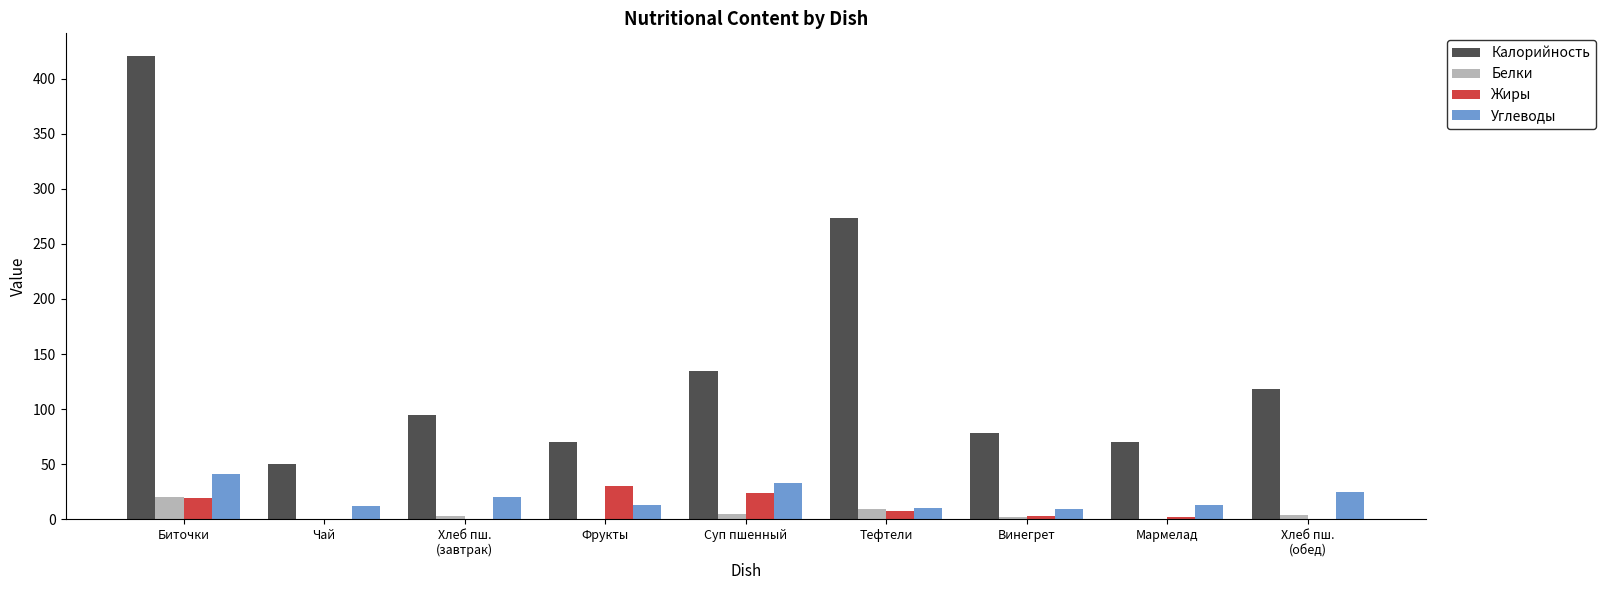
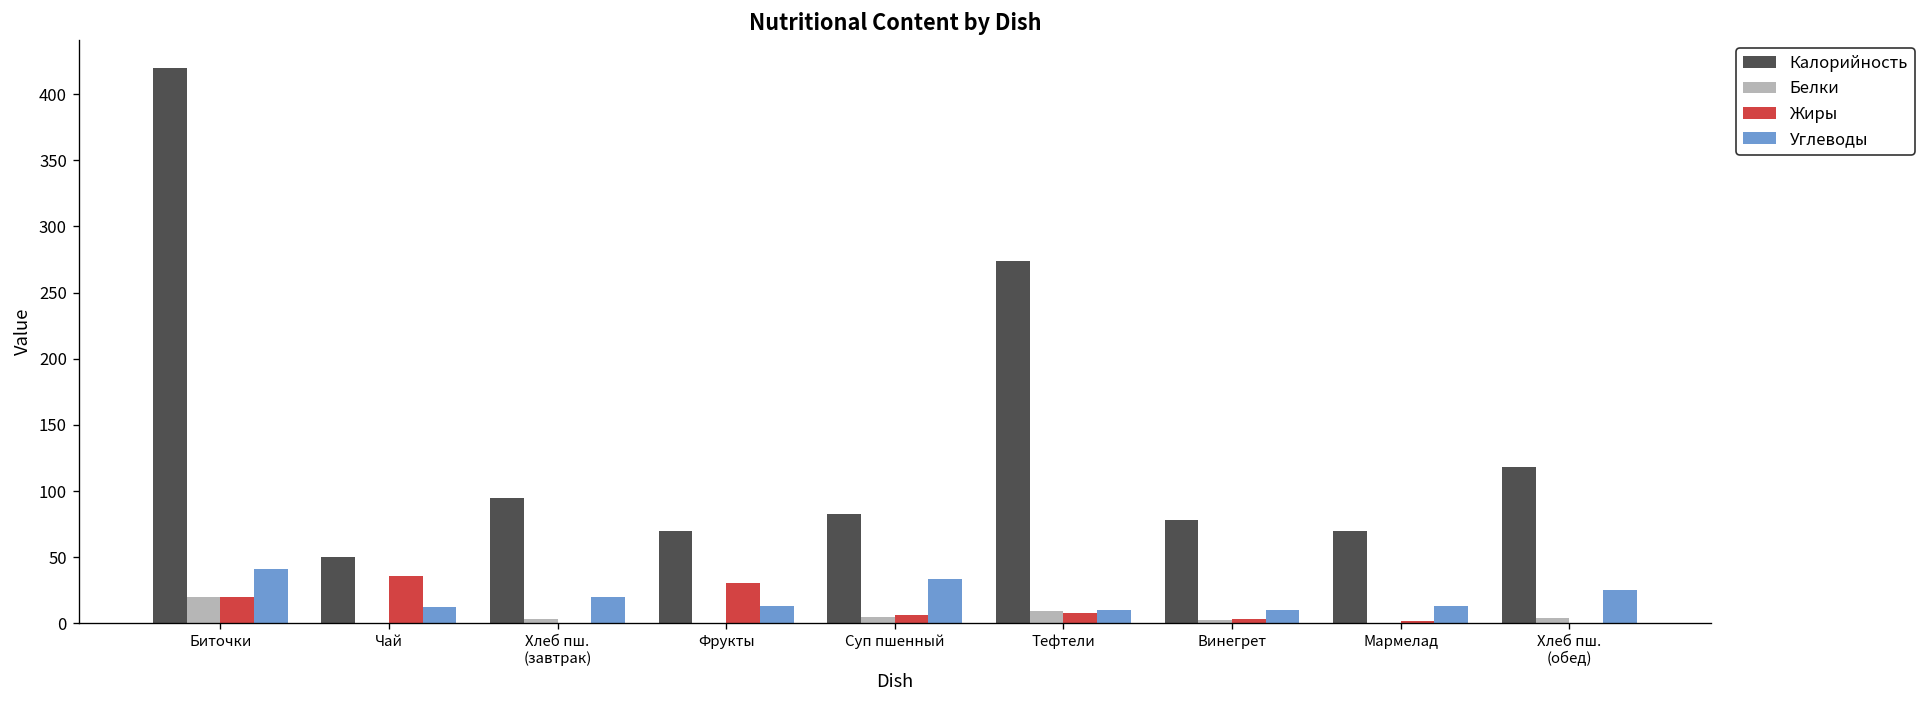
  {
    "Калорийность": {
      "Биточки": 420,
      "Чай": 50,
      "Хлеб пш. (завтрак)": 95,
      "Фрукты": 70,
-     "Суп пшенный": 135,
+     "Суп пшенный": 82,
      "Тефтели": 274,
      "Винегрет": 78,
      "Мармелад": 70,
      "Хлеб пш. (обед)": 118
    },
    "Белки": {
      "Биточки": 20,
      "Хлеб пш. (завтрак)": 3,
      "Суп пшенный": 5,
      "Тефтели": 9,
      "Винегрет": 2,
      "Хлеб пш. (обед)": 4
    },
    "Жиры": {
      "Биточки": 20,
-     "Чай": 0,
+     "Чай": 36,
      "Фрукты": 30,
-     "Суп пшенный": 24,
+     "Суп пшенный": 6,
      "Тефтели": 8,
      "Винегрет": 3
    },
    "Углеводы": {
      "Биточки": 41,
      "Чай": 12,
      "Хлеб пш. (завтрак)": 20,
      "Фрукты": 13,
      "Суп пшенный": 33,
      "Тефтели": 10,
      "Винегрет": 10,
      "Мармелад": 13,
      "Хлеб пш. (обед)": 25
    }
  }
